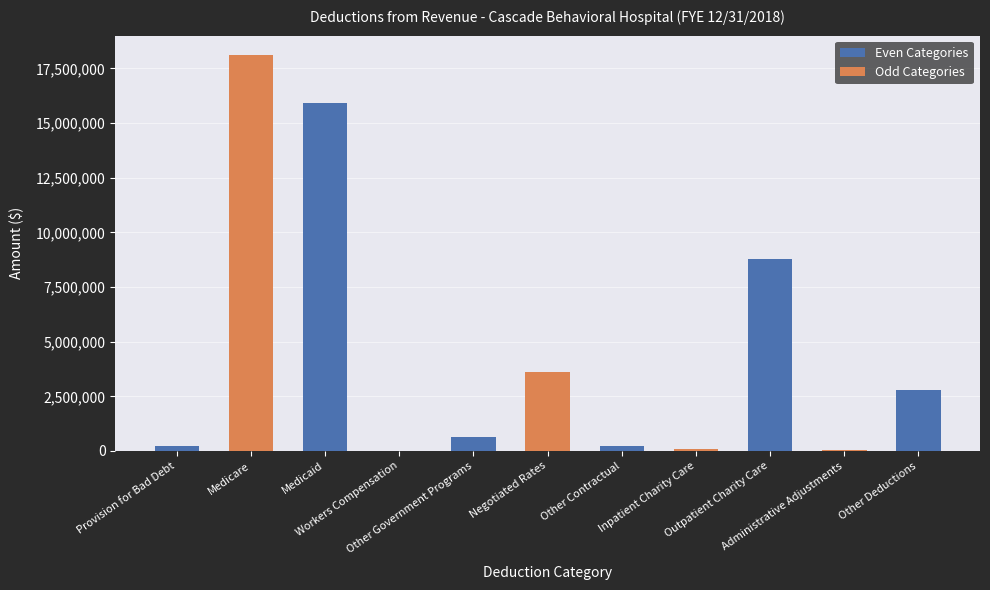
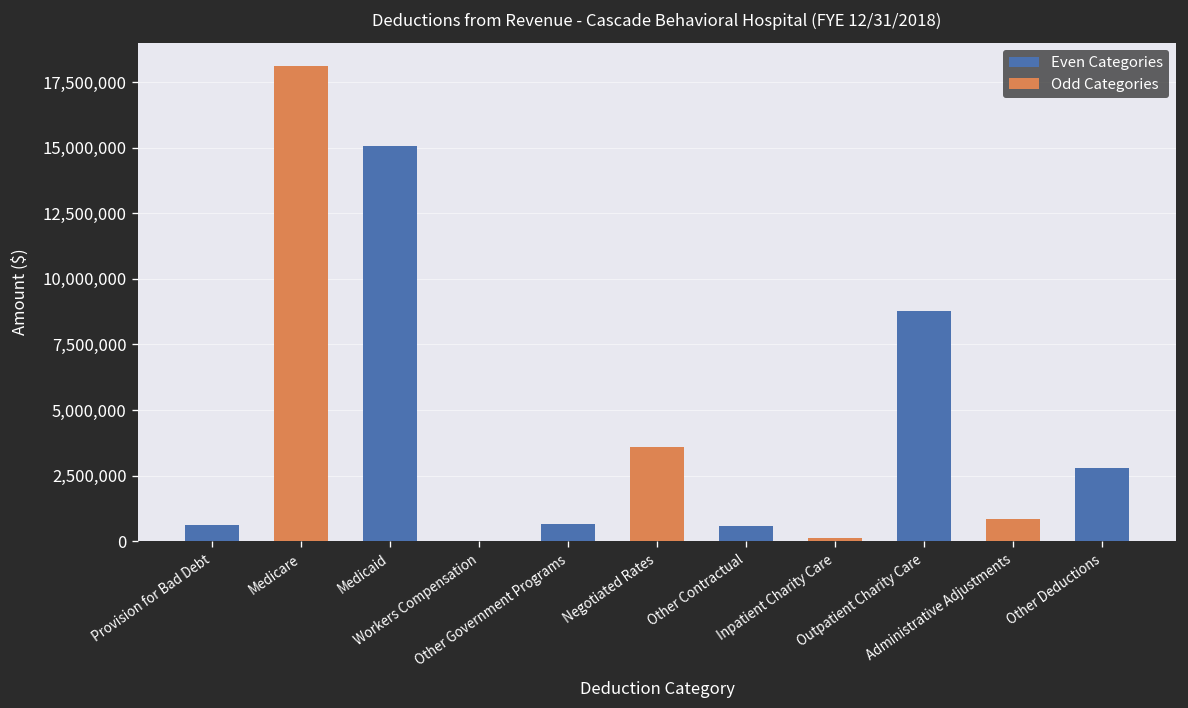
  {
-   "Provision for Bad Debt": "200,000",
+   "Provision for Bad Debt": "600,000",
    "Medicare": "18,100,000",
-   "Medicaid": "15,900,000",
+   "Medicaid": "15,100,000",
    "Workers Compensation": "0",
    "Other Government Programs": "600,000",
    "Negotiated Rates": "3,600,000",
-   "Other Contractual": "200,000",
+   "Other Contractual": "600,000",
    "Outpatient Charity Care": "8,800,000",
-   "Administrative Adjustments": "0",
+   "Administrative Adjustments": "800,000",
    "Other Deductions": "2,800,000"
  }
